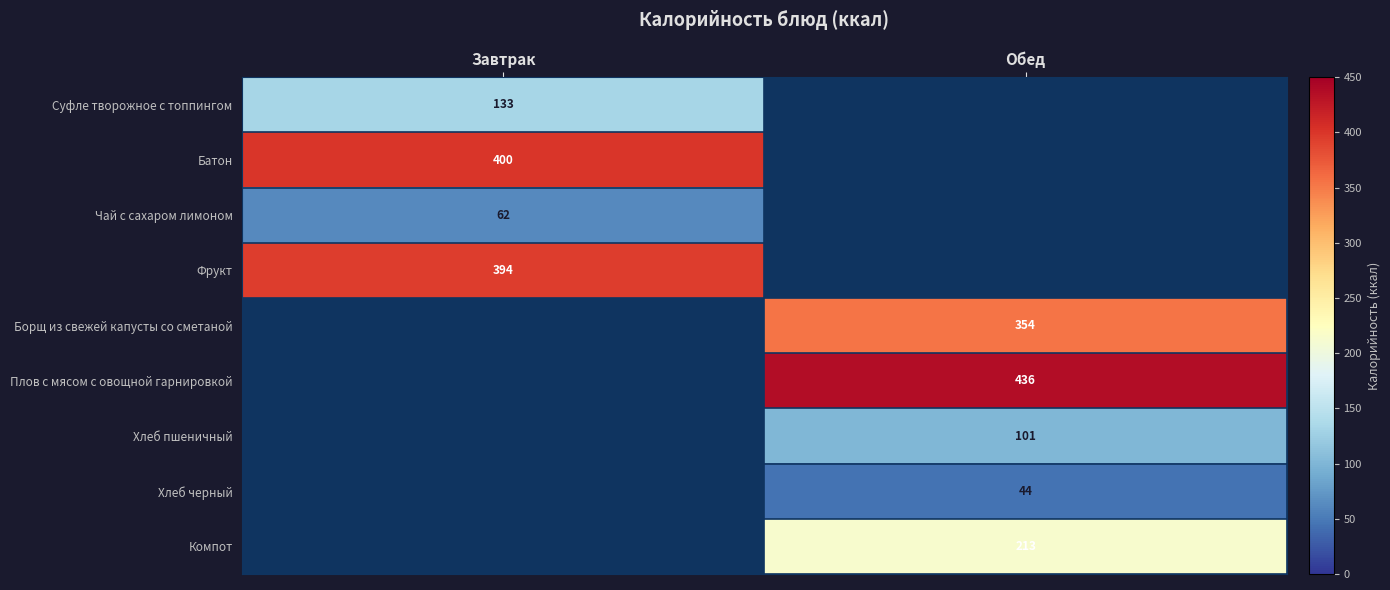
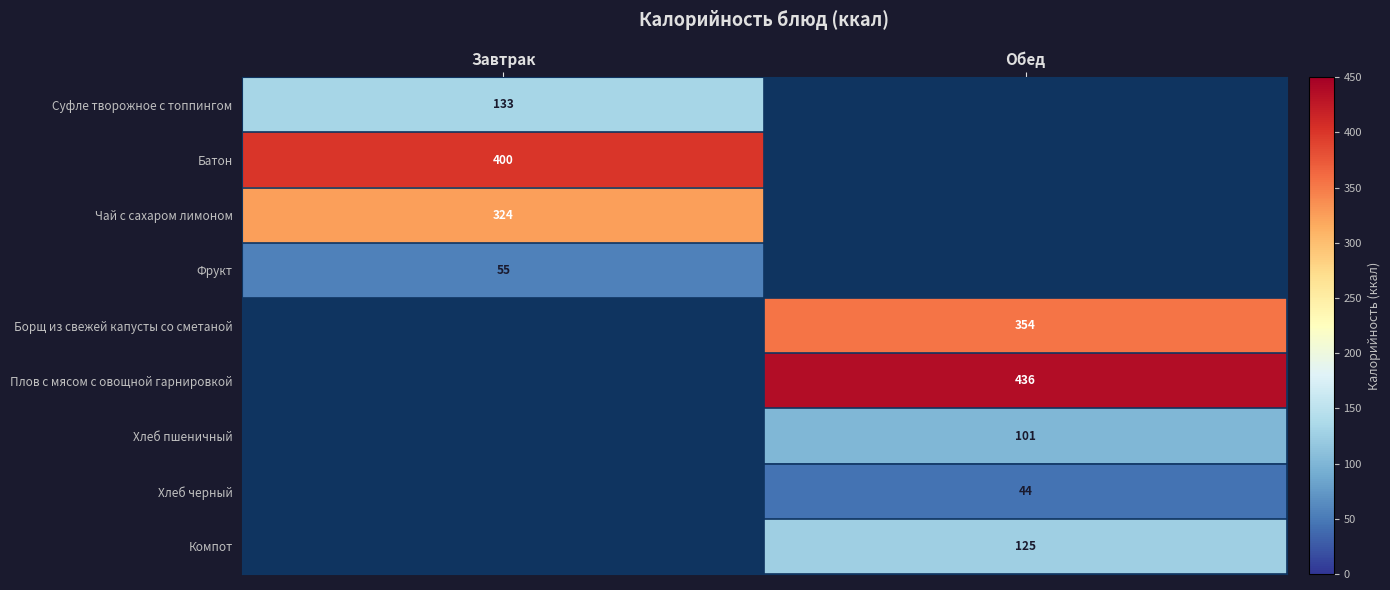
  {
    "Суфле творожное с топпингом": {
      "Завтрак": 133
    },
    "Батон": {
      "Завтрак": 400
    },
    "Чай с сахаром лимоном": {
-     "Завтрак": 62
+     "Завтрак": 324
    },
    "Фрукт": {
-     "Завтрак": 394
+     "Завтрак": 55
    },
    "Борщ из свежей капусты со сметаной": {
      "Обед": 354
    },
    "Плов с мясом с овощной гарнировкой": {
      "Обед": 436
    },
    "Хлеб пшеничный": {
      "Обед": 101
    },
    "Хлеб черный": {
      "Обед": 44
    },
    "Компот": {
-     "Обед": 213
+     "Обед": 125
    }
  }
